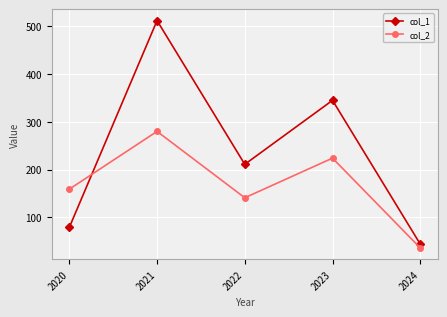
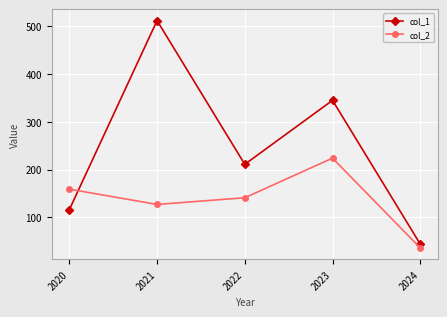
  {
    "col_1": {
-     "2020": 80,
+     "2020": 120,
      "2021": 510,
      "2022": 210,
      "2023": 350,
      "2024": 40
    },
    "col_2": {
      "2020": 160,
-     "2021": 280,
+     "2021": 130,
      "2022": 140,
      "2023": 220,
      "2024": 40
    }
  }
